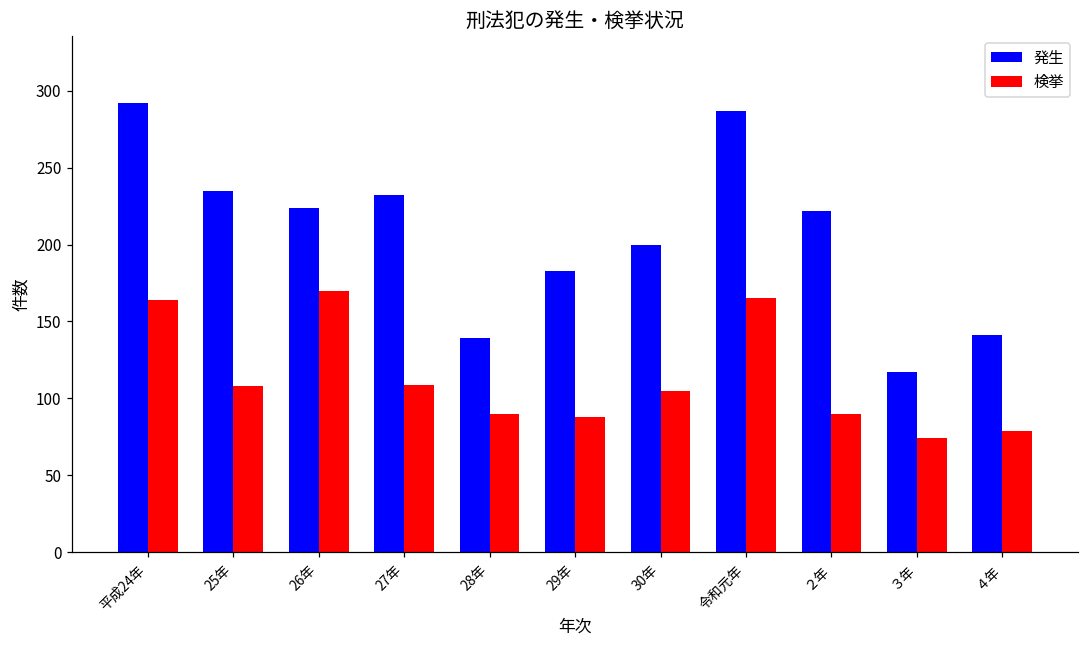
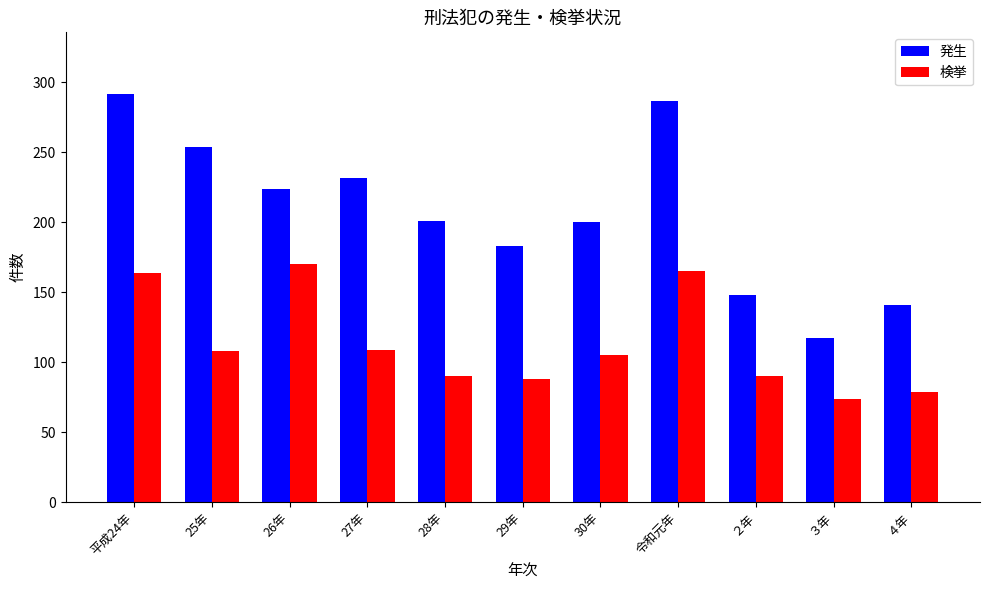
  {
    "発生": {
      "平成24年": 292,
-     "25年": 235,
+     "25年": 254,
      "26年": 224,
      "27年": 232,
-     "28年": 139,
+     "28年": 201,
      "29年": 183,
      "30年": 200,
      "令和元年": 287,
-     "２年": 222,
+     "２年": 148,
      "３年": 117,
      "４年": 141
    },
    "検挙": {
      "平成24年": 164,
      "25年": 108,
      "26年": 170,
      "27年": 109,
      "28年": 90,
      "29年": 88,
      "30年": 105,
      "令和元年": 165,
      "２年": 90,
      "３年": 74,
      "４年": 79
    }
  }
